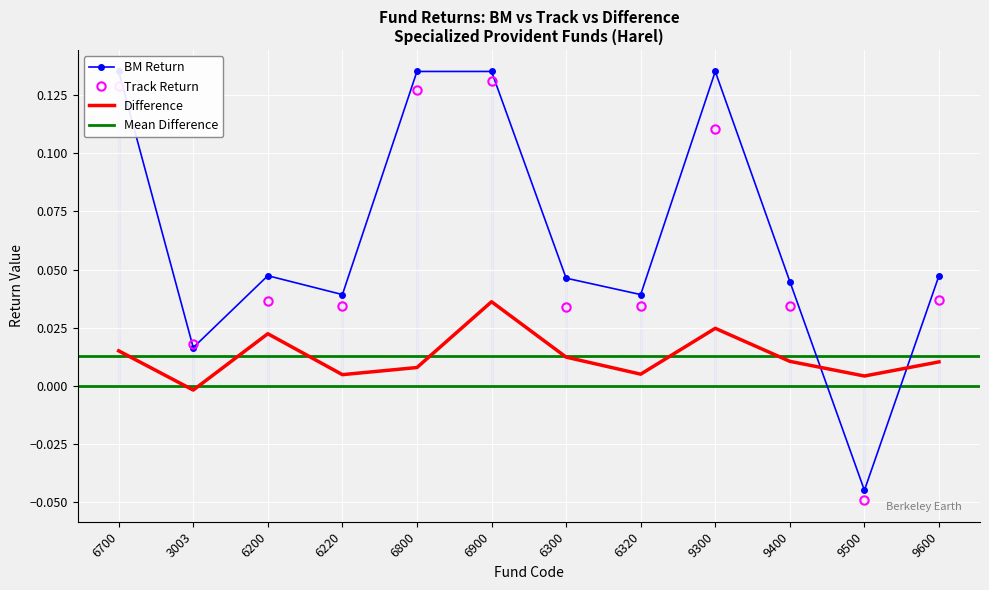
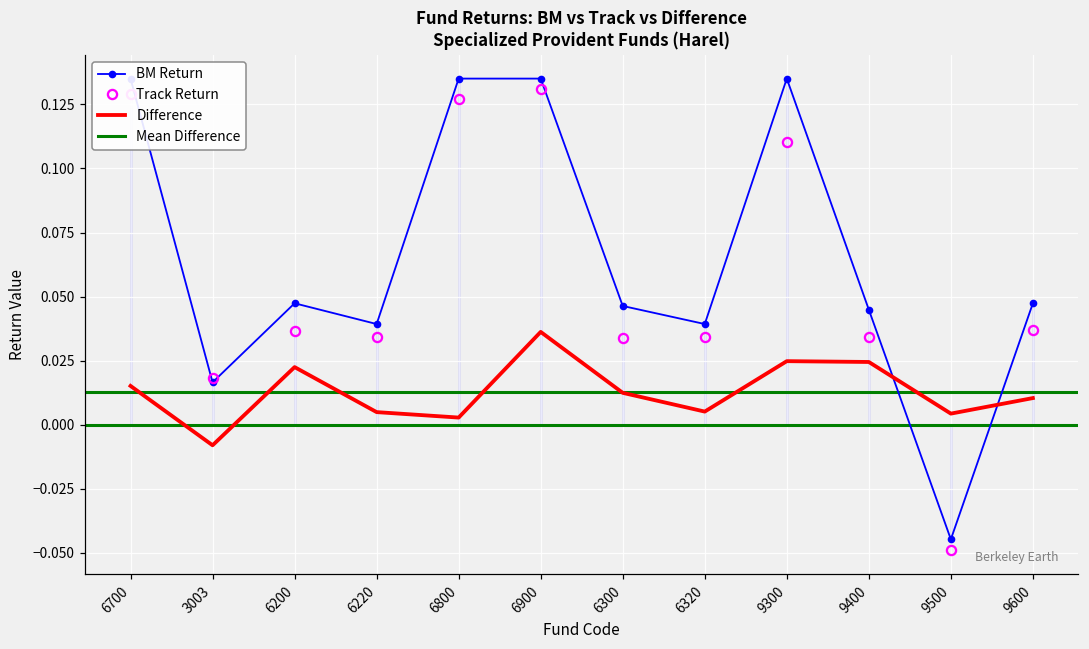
  {
    "Difference": {
      "6700": 0.015,
-     "3003": -0.002,
+     "3003": -0.008,
      "6200": 0.022,
      "6220": 0.005,
-     "6800": 0.008,
+     "6800": 0.003,
      "6900": 0.036,
      "6300": 0.012,
      "6320": 0.005,
      "9300": 0.025,
-     "9400": 0.011,
+     "9400": 0.024,
      "9500": 0.004,
      "9600": 0.010
    }
  }
